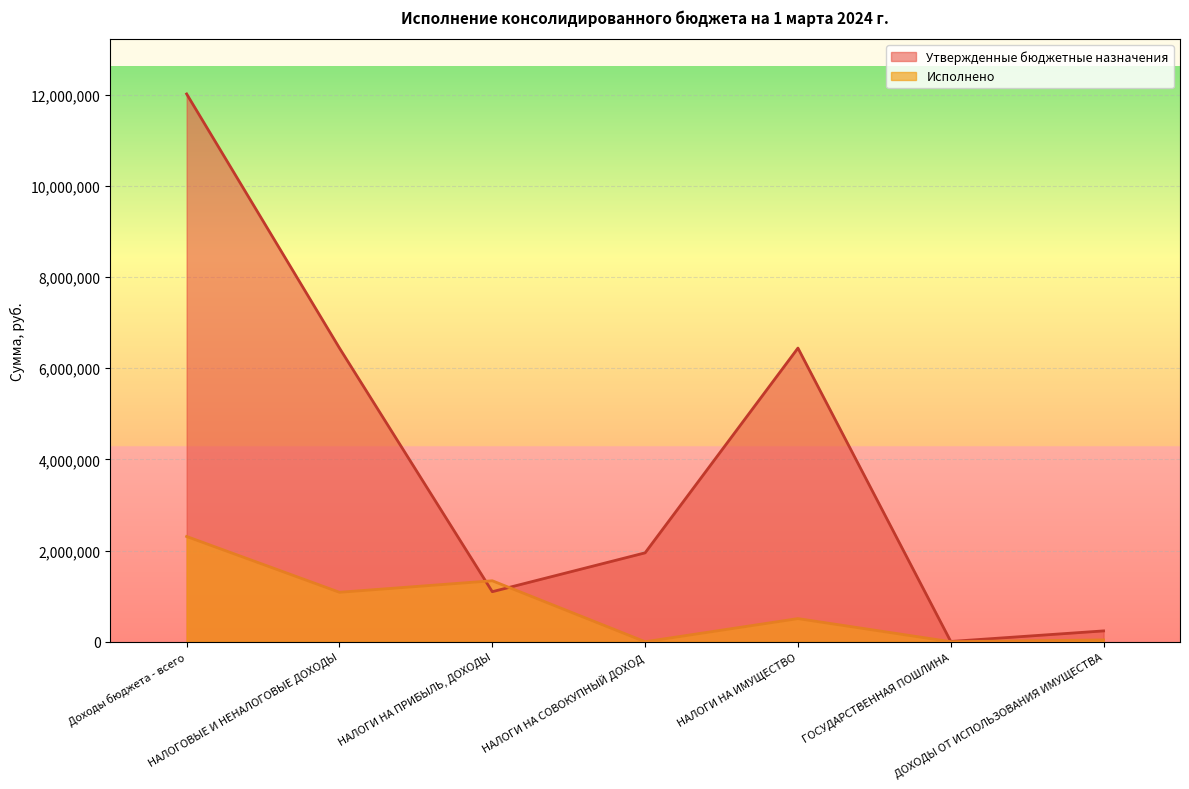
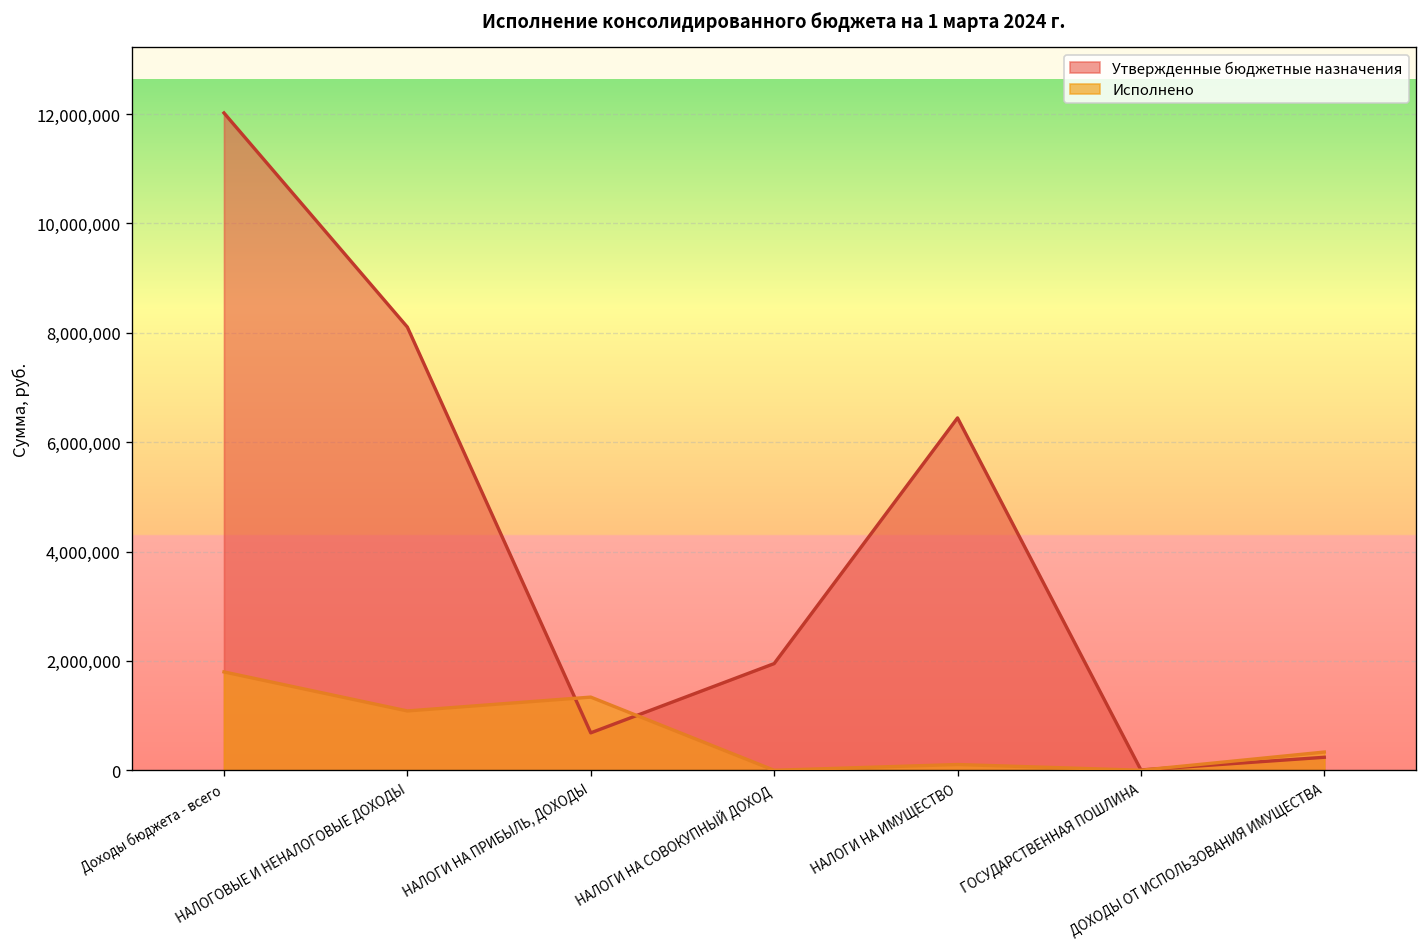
  {
    "Утвержденные бюджетные назначения": {
      "Доходы бюджета - всего": "12,000,000",
-     "НАЛОГОВЫЕ И НЕНАЛОГОВЫЕ ДОХОДЫ": "6,400,000",
-     "НАЛОГИ НА ПРИБЫЛЬ, ДОХОДЫ": "1,100,000",
+     "НАЛОГОВЫЕ И НЕНАЛОГОВЫЕ ДОХОДЫ": "8,100,000",
+     "НАЛОГИ НА ПРИБЫЛЬ, ДОХОДЫ": "700,000",
      "НАЛОГИ НА СОВОКУПНЫЙ ДОХОД": "2,000,000",
      "НАЛОГИ НА ИМУЩЕСТВО": "6,400,000",
      "ДОХОДЫ ОТ ИСПОЛЬЗОВАНИЯ ИМУЩЕСТВА": "200,000"
    },
    "Исполнено": {
-     "Доходы бюджета - всего": "2,300,000",
+     "Доходы бюджета - всего": "1,800,000",
      "НАЛОГОВЫЕ И НЕНАЛОГОВЫЕ ДОХОДЫ": "1,100,000",
      "НАЛОГИ НА ПРИБЫЛЬ, ДОХОДЫ": "1,300,000",
      "НАЛОГИ НА СОВОКУПНЫЙ ДОХОД": "0",
-     "НАЛОГИ НА ИМУЩЕСТВО": "500,000",
-     "ДОХОДЫ ОТ ИСПОЛЬЗОВАНИЯ ИМУЩЕСТВА": "0"
+     "НАЛОГИ НА ИМУЩЕСТВО": "100,000",
+     "ДОХОДЫ ОТ ИСПОЛЬЗОВАНИЯ ИМУЩЕСТВА": "300,000"
    }
  }
